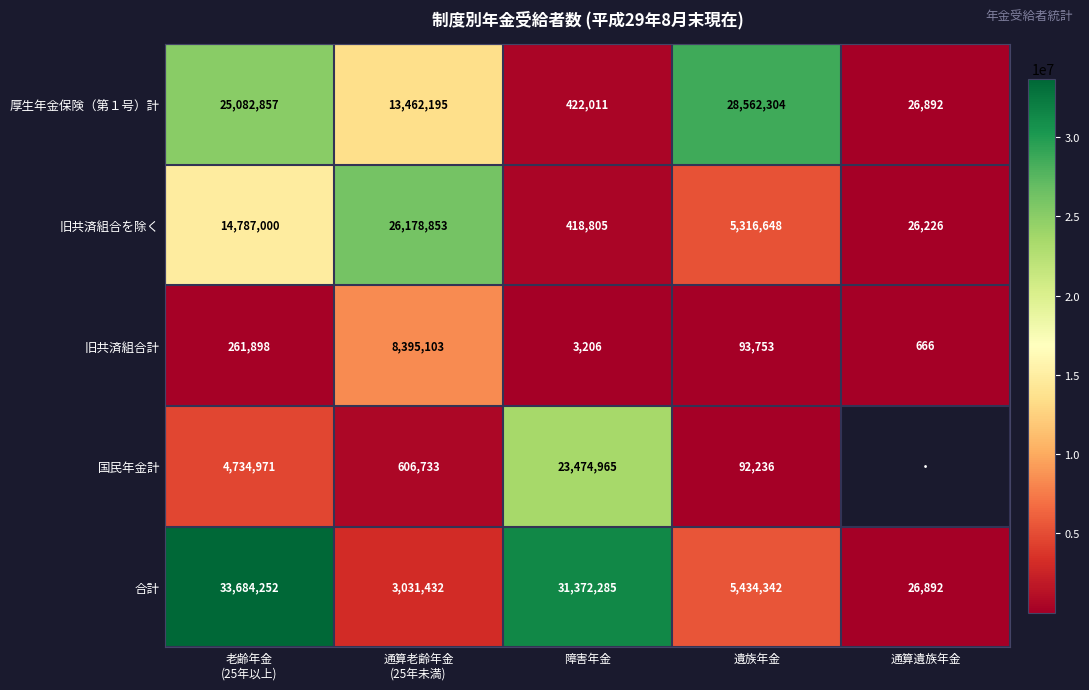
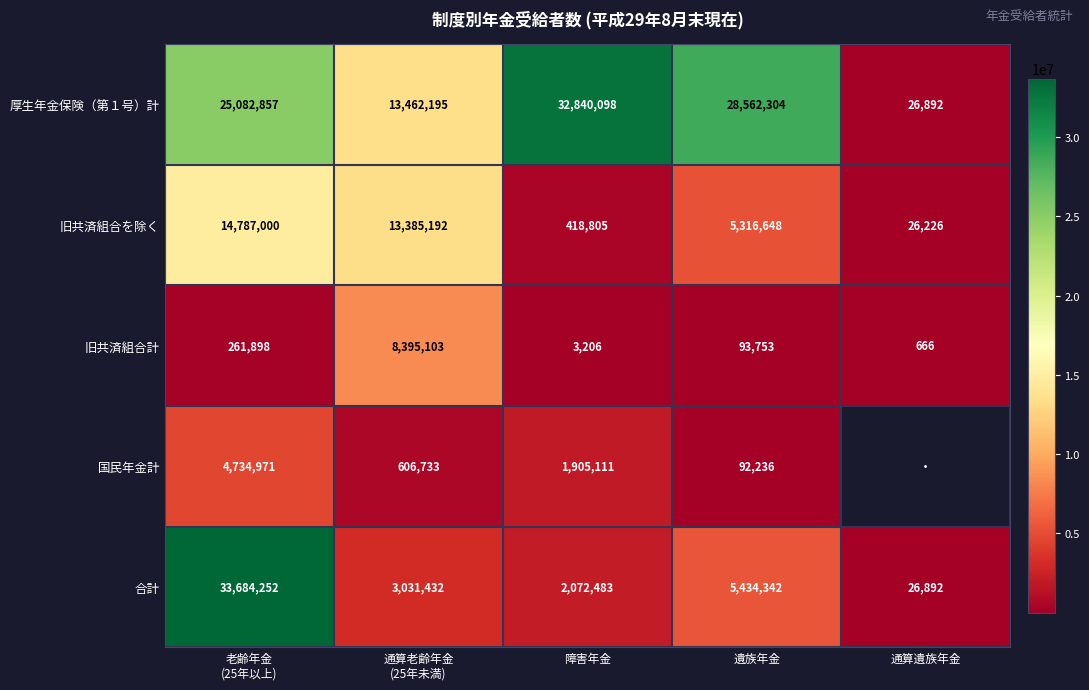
  {
    "厚生年金保険（第１号）計": {
      "老齢年金 (25年以上)": "25,082,857",
      "通算老齢年金 (25年未満)": "13,462,195",
-     "障害年金": "422,011",
+     "障害年金": "32,840,098",
      "遺族年金": "28,562,304",
      "通算遺族年金": "26,892"
    },
    "旧共済組合を除く": {
      "老齢年金 (25年以上)": "14,787,000",
-     "通算老齢年金 (25年未満)": "26,178,853",
+     "通算老齢年金 (25年未満)": "13,385,192",
      "障害年金": "418,805",
      "遺族年金": "5,316,648",
      "通算遺族年金": "26,226"
    },
    "旧共済組合計": {
      "老齢年金 (25年以上)": "261,898",
      "通算老齢年金 (25年未満)": "8,395,103",
      "障害年金": "3,206",
      "遺族年金": "93,753",
      "通算遺族年金": "666"
    },
    "国民年金計": {
      "老齢年金 (25年以上)": "4,734,971",
      "通算老齢年金 (25年未満)": "606,733",
-     "障害年金": "23,474,965",
+     "障害年金": "1,905,111",
      "遺族年金": "92,236"
    },
    "合計": {
      "老齢年金 (25年以上)": "33,684,252",
      "通算老齢年金 (25年未満)": "3,031,432",
-     "障害年金": "31,372,285",
+     "障害年金": "2,072,483",
      "遺族年金": "5,434,342",
      "通算遺族年金": "26,892"
    }
  }
